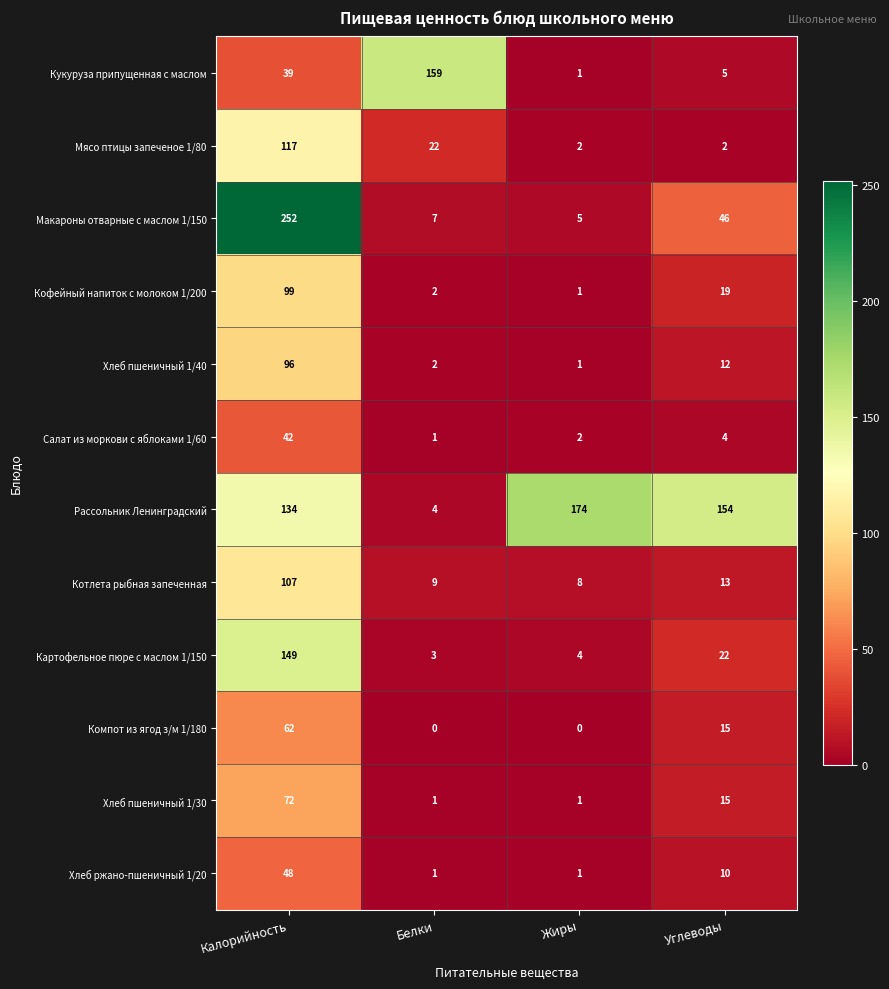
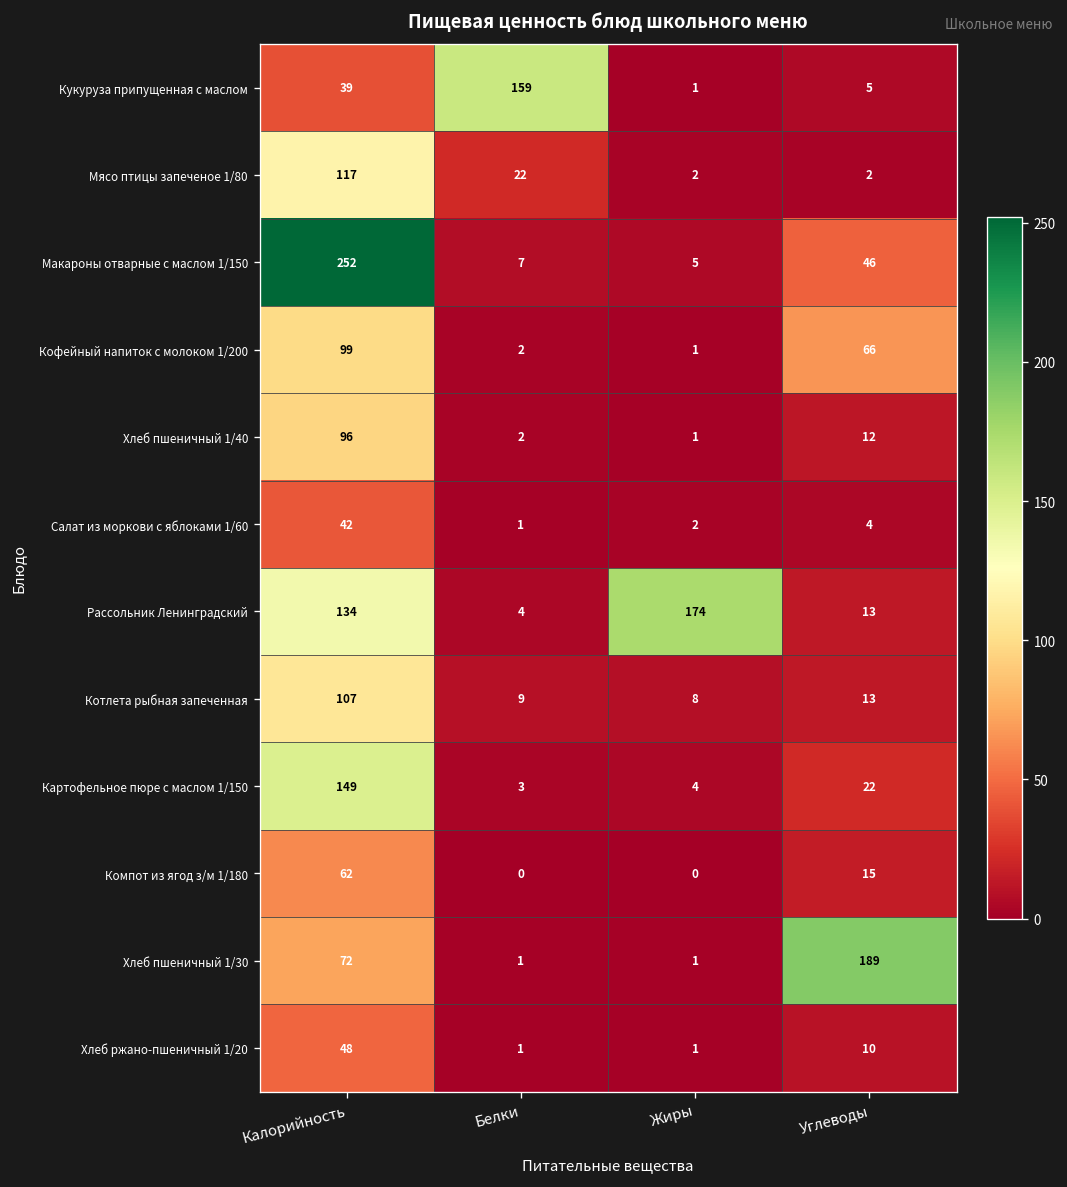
  {
    "Кукуруза припущенная с маслом": {
      "Калорийность": 39,
      "Белки": 159,
      "Жиры": 1,
      "Углеводы": 5
    },
    "Мясо птицы запеченое 1/80": {
      "Калорийность": 117,
      "Белки": 22,
      "Жиры": 2,
      "Углеводы": 2
    },
    "Макароны отварные с маслом 1/150": {
      "Калорийность": 252,
      "Белки": 7,
      "Жиры": 5,
      "Углеводы": 46
    },
    "Кофейный напиток с молоком 1/200": {
      "Калорийность": 99,
      "Белки": 2,
      "Жиры": 1,
-     "Углеводы": 19
+     "Углеводы": 66
    },
    "Хлеб пшеничный 1/40": {
      "Калорийность": 96,
      "Белки": 2,
      "Жиры": 1,
      "Углеводы": 12
    },
    "Салат из моркови с яблоками 1/60": {
      "Калорийность": 42,
      "Белки": 1,
      "Жиры": 2,
      "Углеводы": 4
    },
    "Рассольник Ленинградский": {
      "Калорийность": 134,
      "Белки": 4,
      "Жиры": 174,
-     "Углеводы": 154
+     "Углеводы": 13
    },
    "Котлета рыбная запеченная": {
      "Калорийность": 107,
      "Белки": 9,
      "Жиры": 8,
      "Углеводы": 13
    },
    "Картофельное пюре с маслом 1/150": {
      "Калорийность": 149,
      "Белки": 3,
      "Жиры": 4,
      "Углеводы": 22
    },
    "Компот из ягод з/м 1/180": {
      "Калорийность": 62,
      "Белки": 0,
      "Жиры": 0,
      "Углеводы": 15
    },
    "Хлеб пшеничный 1/30": {
      "Калорийность": 72,
      "Белки": 1,
      "Жиры": 1,
-     "Углеводы": 15
+     "Углеводы": 189
    },
    "Хлеб ржано-пшеничный 1/20": {
      "Калорийность": 48,
      "Белки": 1,
      "Жиры": 1,
      "Углеводы": 10
    }
  }
